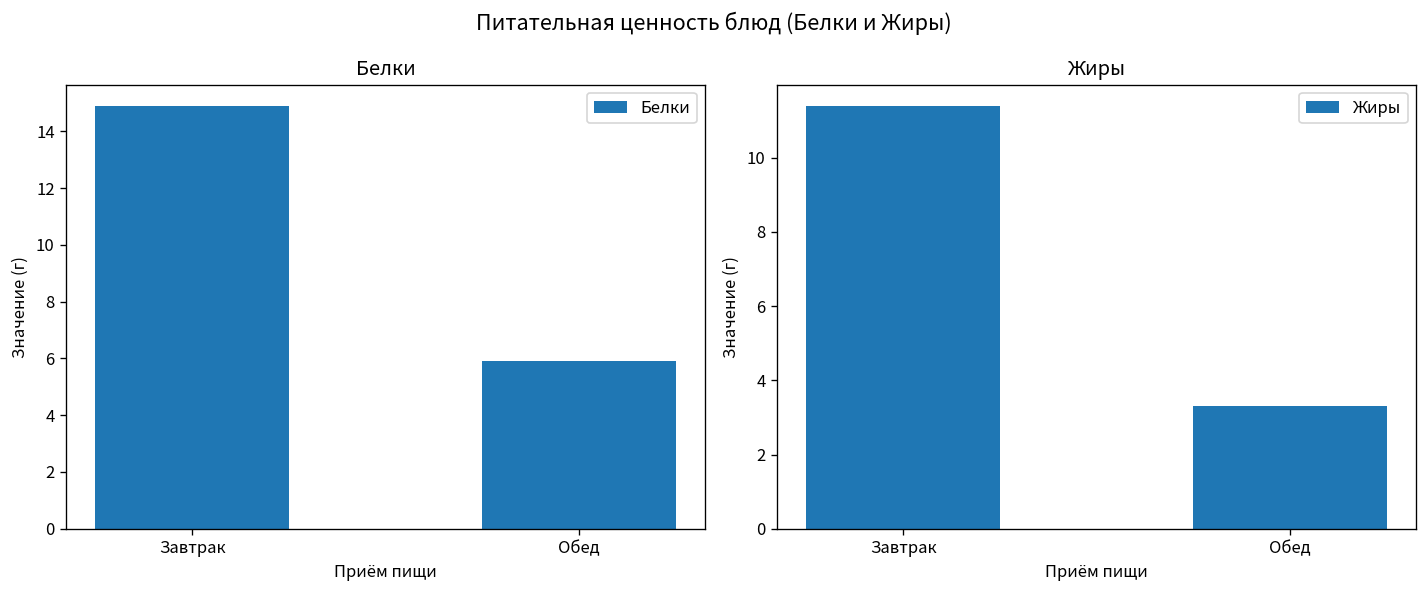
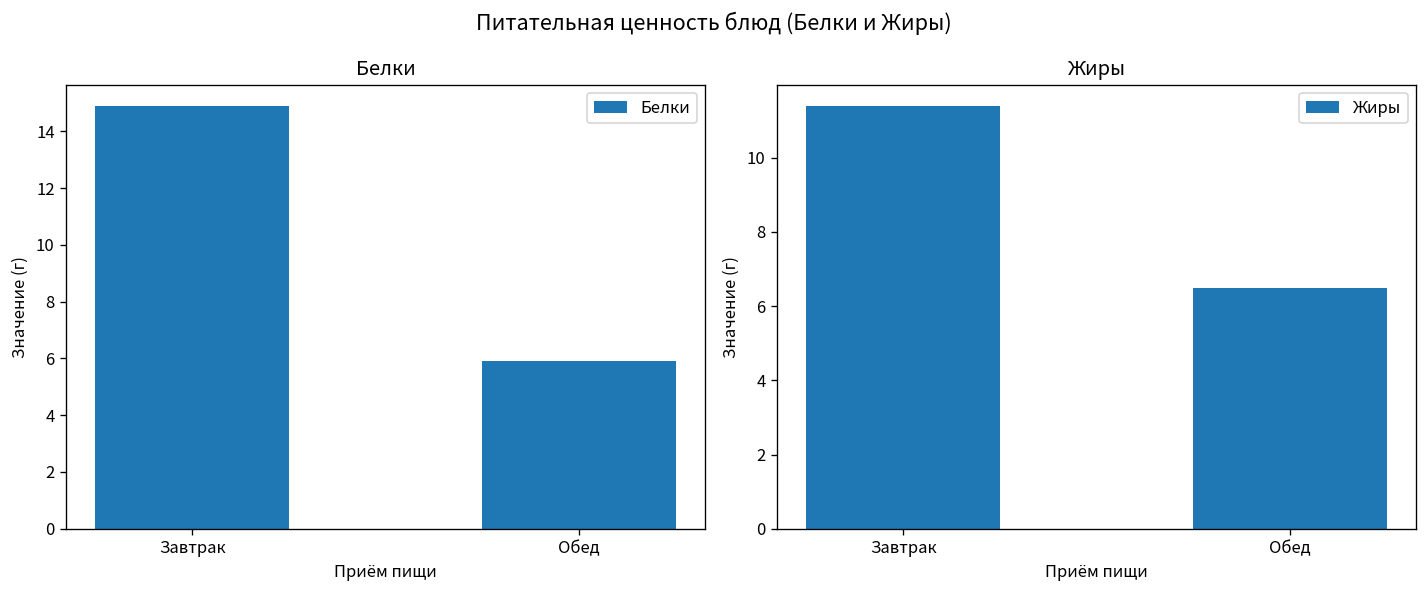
  {
    "Белки": {
      "Завтрак": 14.9,
      "Обед": 5.9
    },
    "Жиры": {
      "Завтрак": 11.4,
-     "Обед": 3.3
+     "Обед": 6.5
    }
  }
